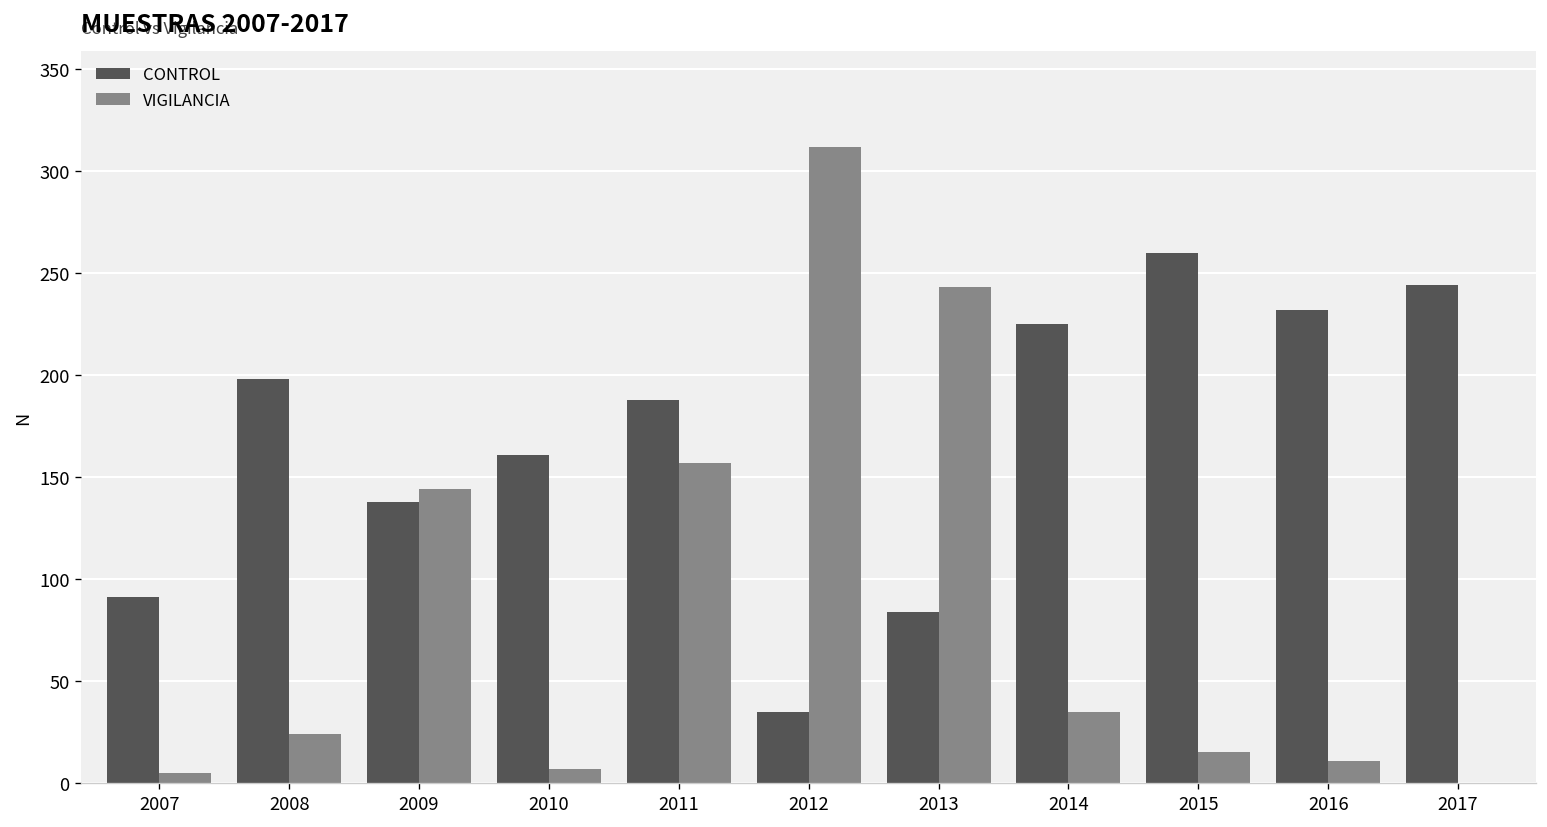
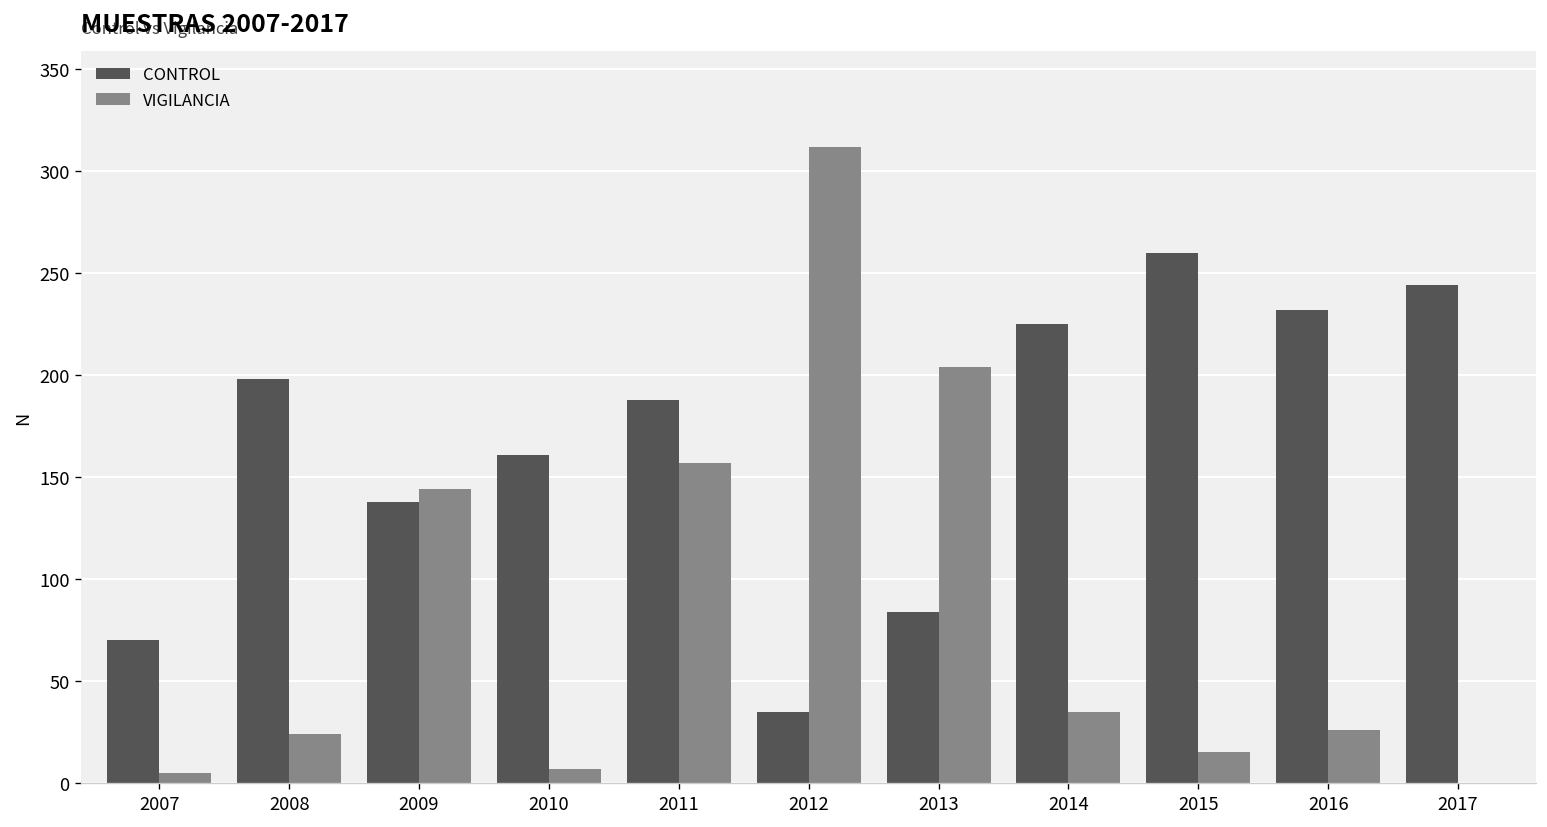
  {
    "CONTROL": {
-     "2007": 91,
+     "2007": 70,
      "2008": 198,
      "2009": 138,
      "2010": 161,
      "2011": 188,
      "2012": 35,
      "2013": 84,
      "2014": 225,
      "2015": 260,
      "2016": 232,
      "2017": 244
    },
    "VIGILANCIA": {
      "2007": 5,
      "2008": 24,
      "2009": 144,
      "2010": 7,
      "2011": 157,
      "2012": 312,
-     "2013": 243,
+     "2013": 204,
      "2014": 35,
      "2015": 15,
-     "2016": 11,
+     "2016": 26,
      "2017": 0
    }
  }
